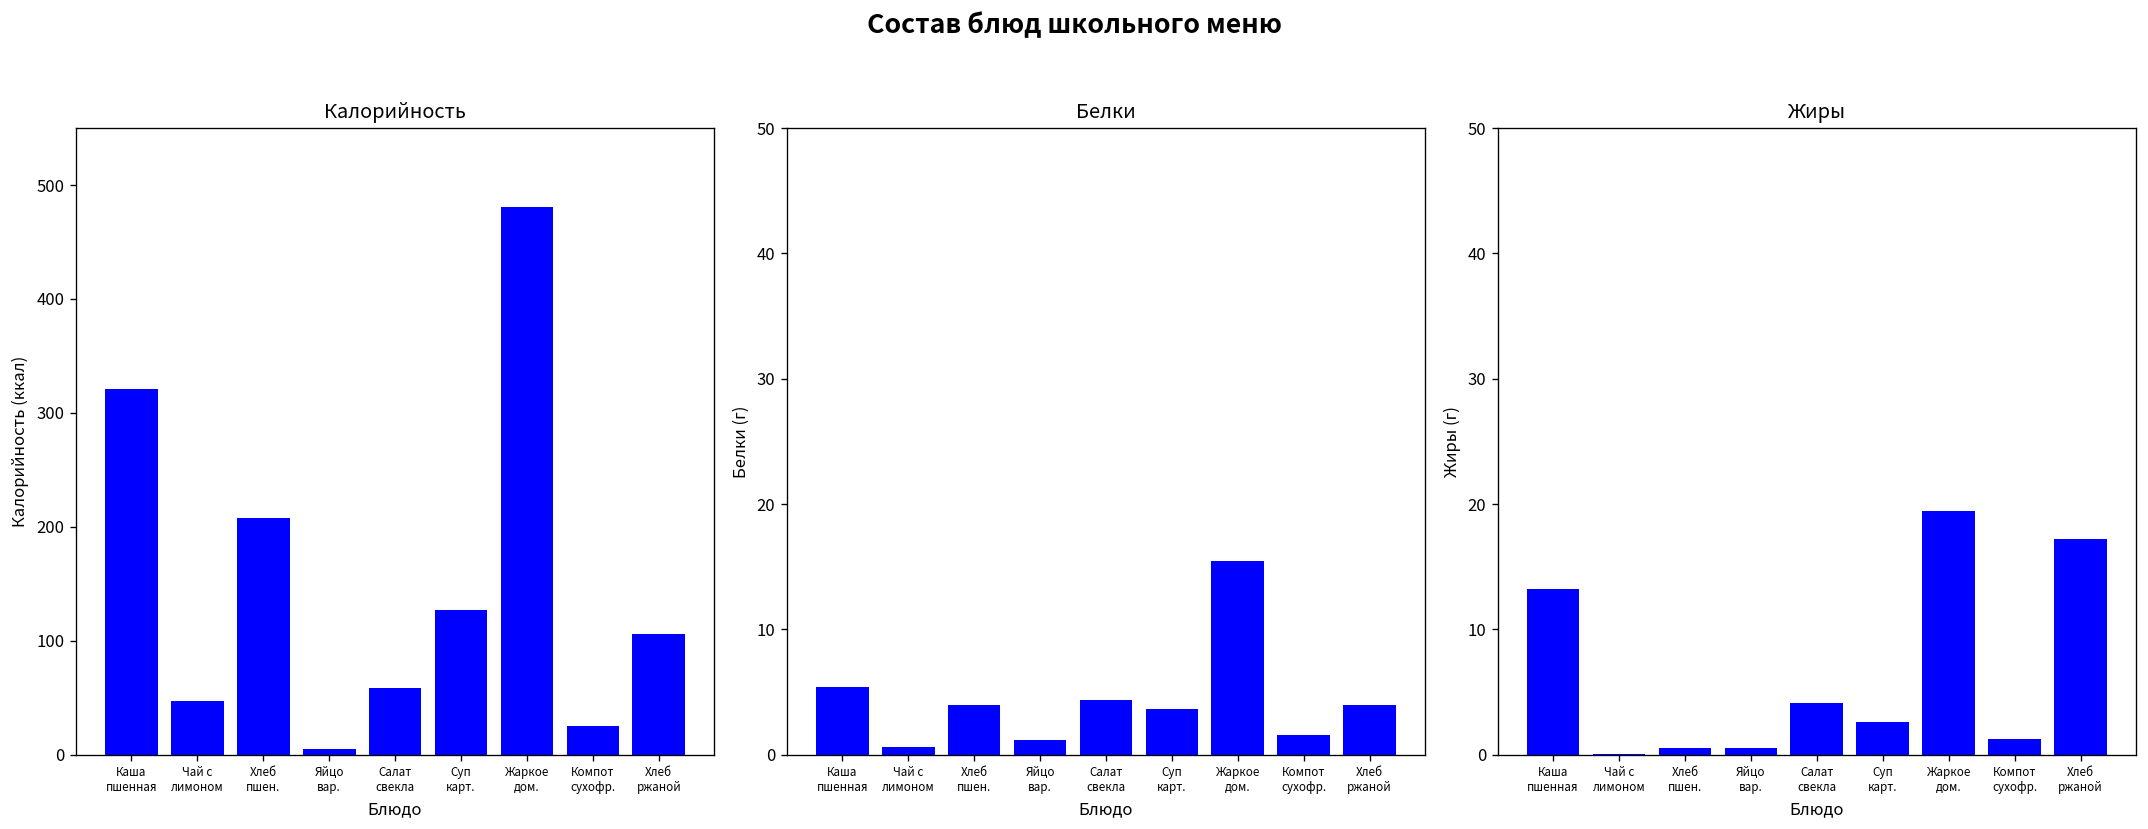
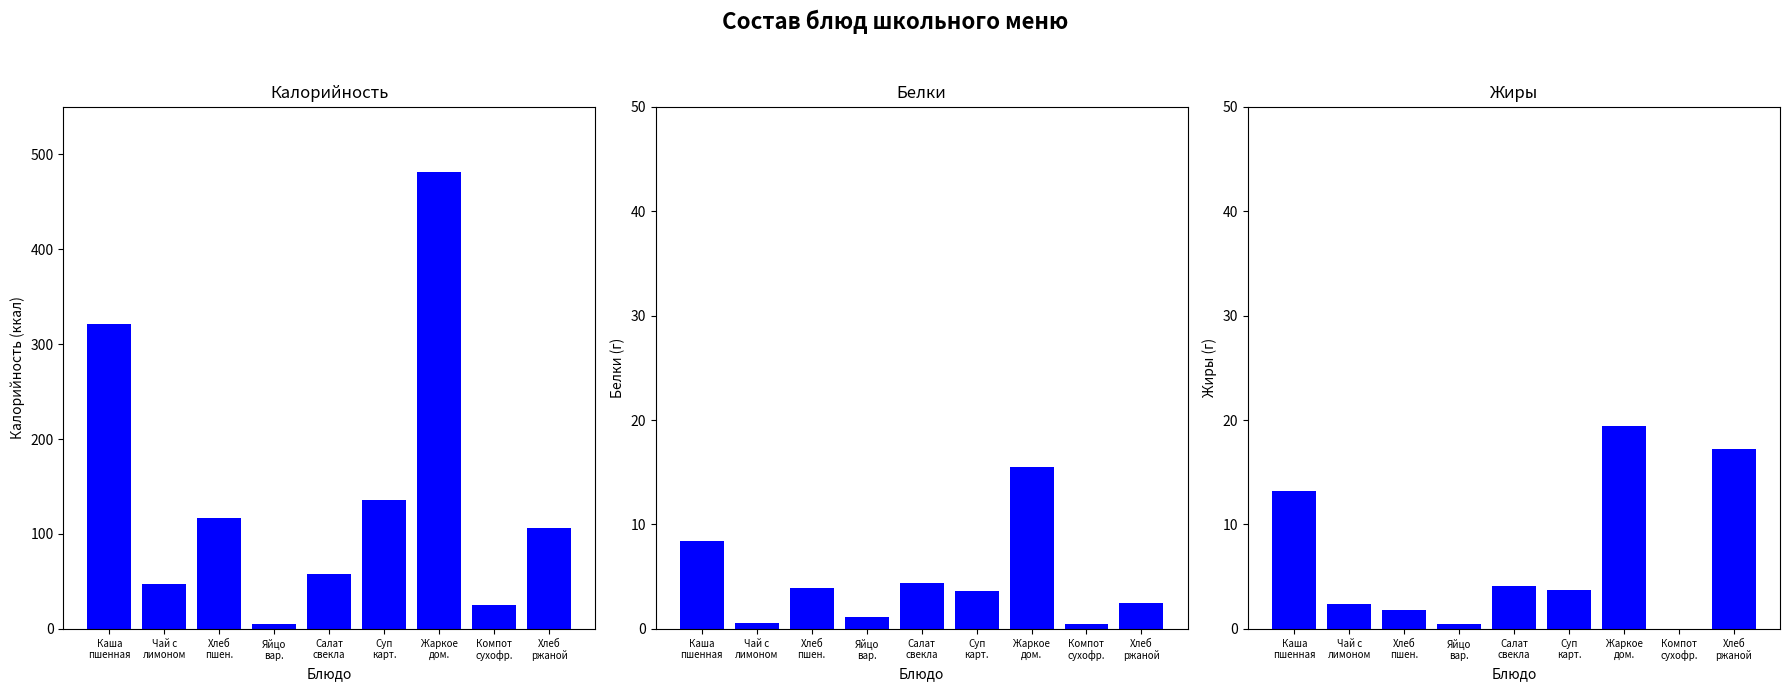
  {
    "Калорийность": {
      "Каша пшенная": 320,
      "Чай с лимоном": 50,
-     "Хлеб пшен.": 210,
+     "Хлеб пшен.": 120,
      "Яйцо вар.": 10,
      "Салат свекла": 60,
-     "Суп карт.": 130,
+     "Суп карт.": 140,
      "Жаркое дом.": 480,
      "Компот сухофр.": 30,
      "Хлеб ржаной": 110
    },
    "Белки": {
-     "Каша пшенная": 5.4,
+     "Каша пшенная": 8.5,
      "Чай с лимоном": 0.6,
      "Хлеб пшен.": 4.0,
      "Яйцо вар.": 1.2,
      "Салат свекла": 4.4,
      "Суп карт.": 3.6,
      "Жаркое дом.": 15.5,
-     "Компот сухофр.": 1.6,
-     "Хлеб ржаной": 4.0
+     "Компот сухофр.": 0.4,
+     "Хлеб ржаной": 2.5
    },
    "Жиры": {
      "Каша пшенная": 13.2,
-     "Чай с лимоном": 0.1,
-     "Хлеб пшен.": 0.5,
+     "Чай с лимоном": 2.4,
+     "Хлеб пшен.": 1.8,
      "Яйцо вар.": 0.5,
      "Салат свекла": 4.1,
-     "Суп карт.": 2.6,
+     "Суп карт.": 3.8,
      "Жаркое дом.": 19.5,
-     "Компот сухофр.": 1.2,
+     "Компот сухофр.": 0.0,
      "Хлеб ржаной": 17.2
    }
  }
